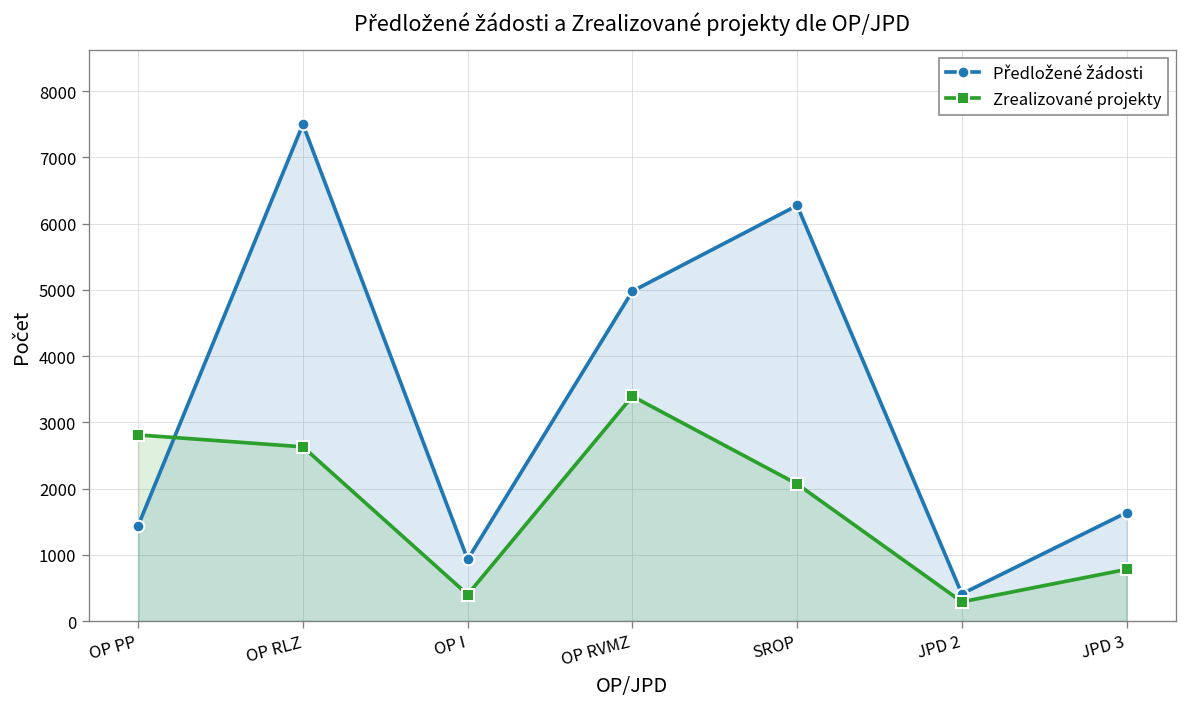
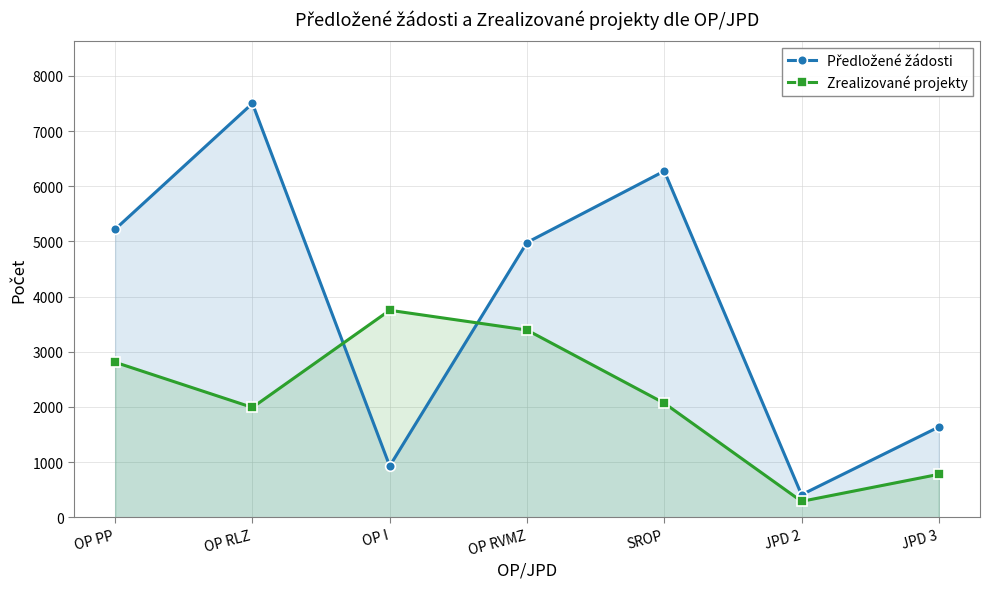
  {
    "Předložené žádosti": {
-     "OP PP": 1400,
+     "OP PP": 5200,
      "OP RLZ": 7500,
      "OP I": 900,
      "OP RVMZ": 5000,
      "SROP": 6300,
      "JPD 2": 400,
      "JPD 3": 1600
    },
    "Zrealizované projekty": {
      "OP PP": 2800,
-     "OP RLZ": 2600,
-     "OP I": 400,
+     "OP RLZ": 2000,
+     "OP I": 3800,
      "OP RVMZ": 3400,
      "SROP": 2100,
      "JPD 2": 300,
      "JPD 3": 800
    }
  }
